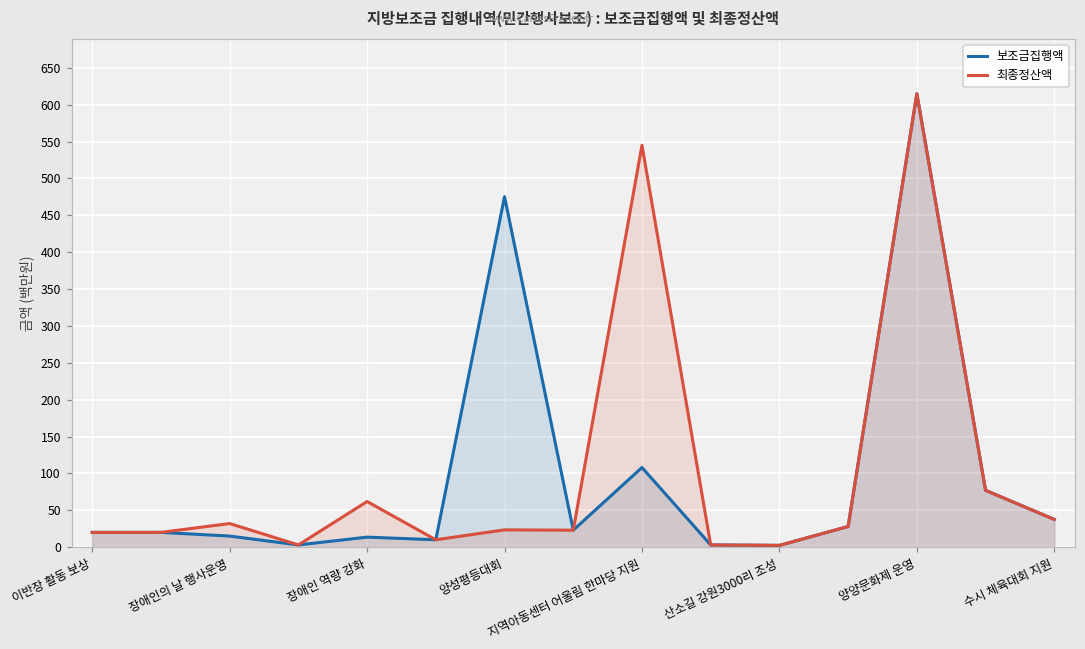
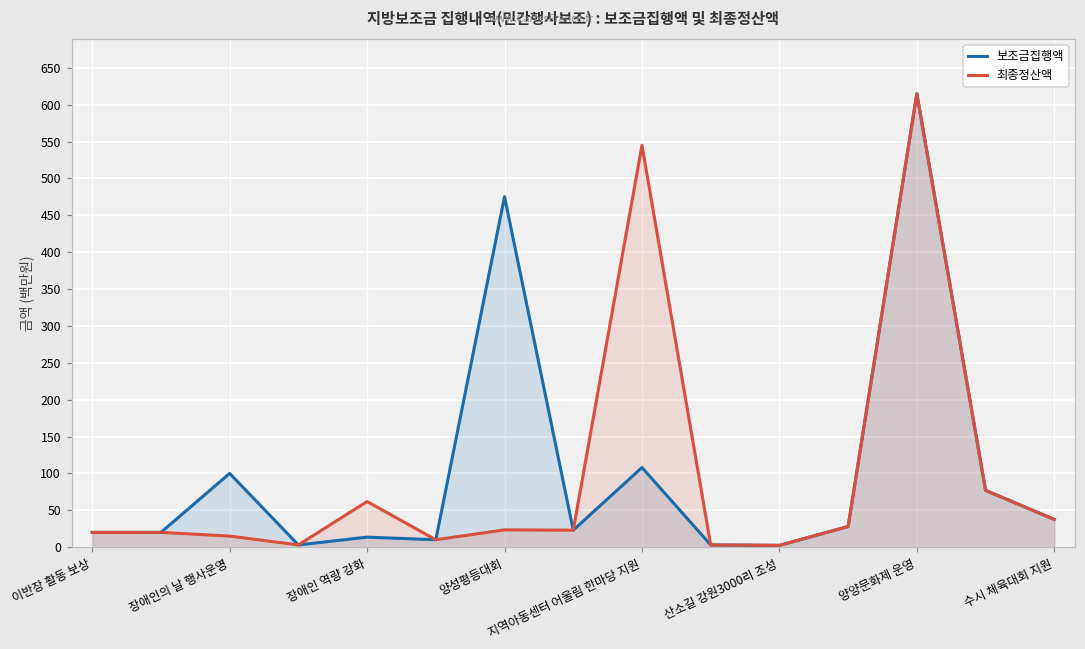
  {
    "보조금집행액": {
-     "장애인의 날 행사운영": 20,
+     "장애인의 날 행사운영": 100,
      "장애인 역량 강화": 10,
      "양성평등대회": 480,
      "지역아동센터 어울림 한마당 지원": 110
    },
    "최종정산액": {
-     "장애인의 날 행사운영": 30,
+     "장애인의 날 행사운영": 20,
      "장애인 역량 강화": 60,
      "양성평등대회": 20,
      "지역아동센터 어울림 한마당 지원": 550
    }
  }
